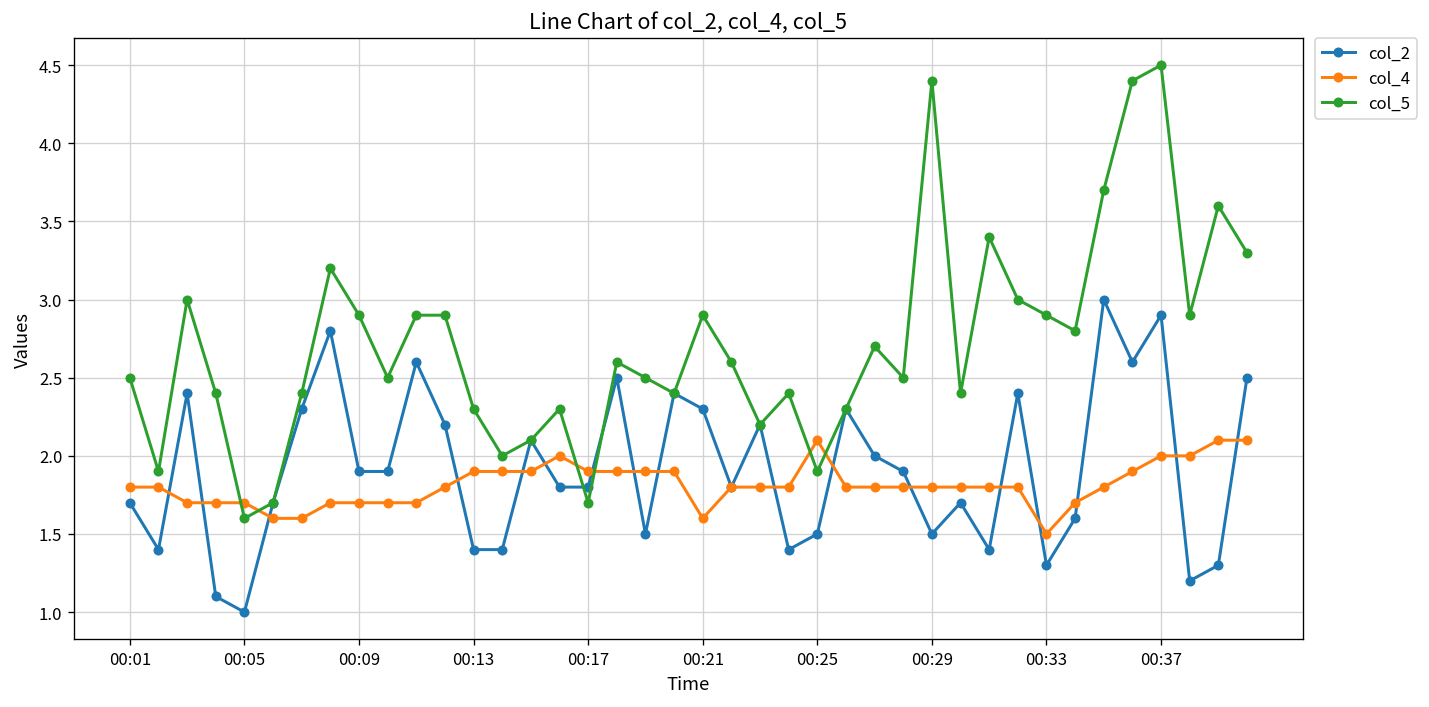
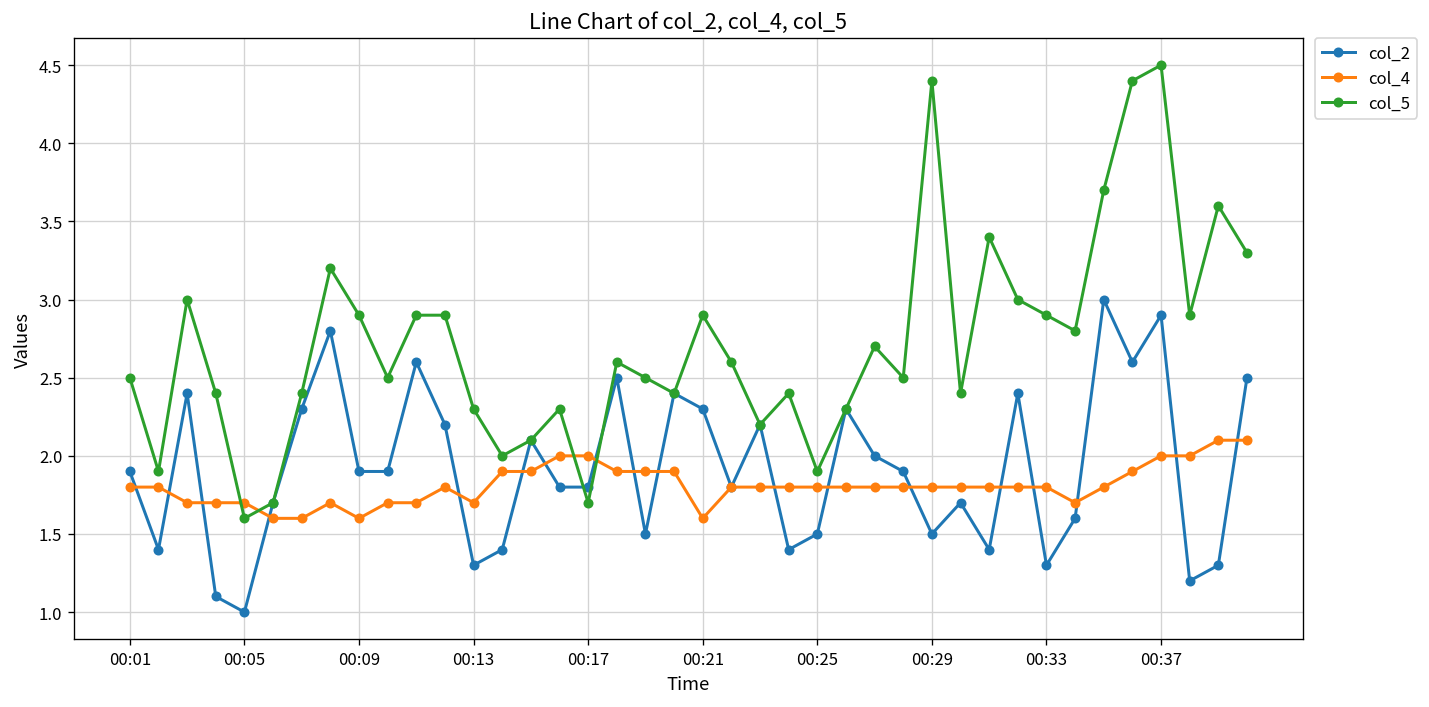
  {
    "col_2": {
-     "00:01": 1.7,
+     "00:01": 1.9,
      "00:05": 1.0,
      "00:09": 1.9,
-     "00:13": 1.4,
+     "00:13": 1.3,
      "00:17": 1.8,
      "00:21": 2.3,
      "00:25": 1.5,
      "00:29": 1.5,
      "00:33": 1.3,
      "00:37": 2.9
    },
    "col_4": {
      "00:01": 1.8,
      "00:05": 1.7,
-     "00:09": 1.7,
-     "00:13": 1.9,
-     "00:17": 1.9,
+     "00:09": 1.6,
+     "00:13": 1.7,
+     "00:17": 2.0,
      "00:21": 1.6,
-     "00:25": 2.1,
+     "00:25": 1.8,
      "00:29": 1.8,
-     "00:33": 1.5,
+     "00:33": 1.8,
      "00:37": 2.0
    },
    "col_5": {
      "00:01": 2.5,
      "00:05": 1.6,
      "00:09": 2.9,
      "00:13": 2.3,
      "00:17": 1.7,
      "00:21": 2.9,
      "00:25": 1.9,
      "00:29": 4.4,
      "00:33": 2.9,
      "00:37": 4.5
    }
  }
